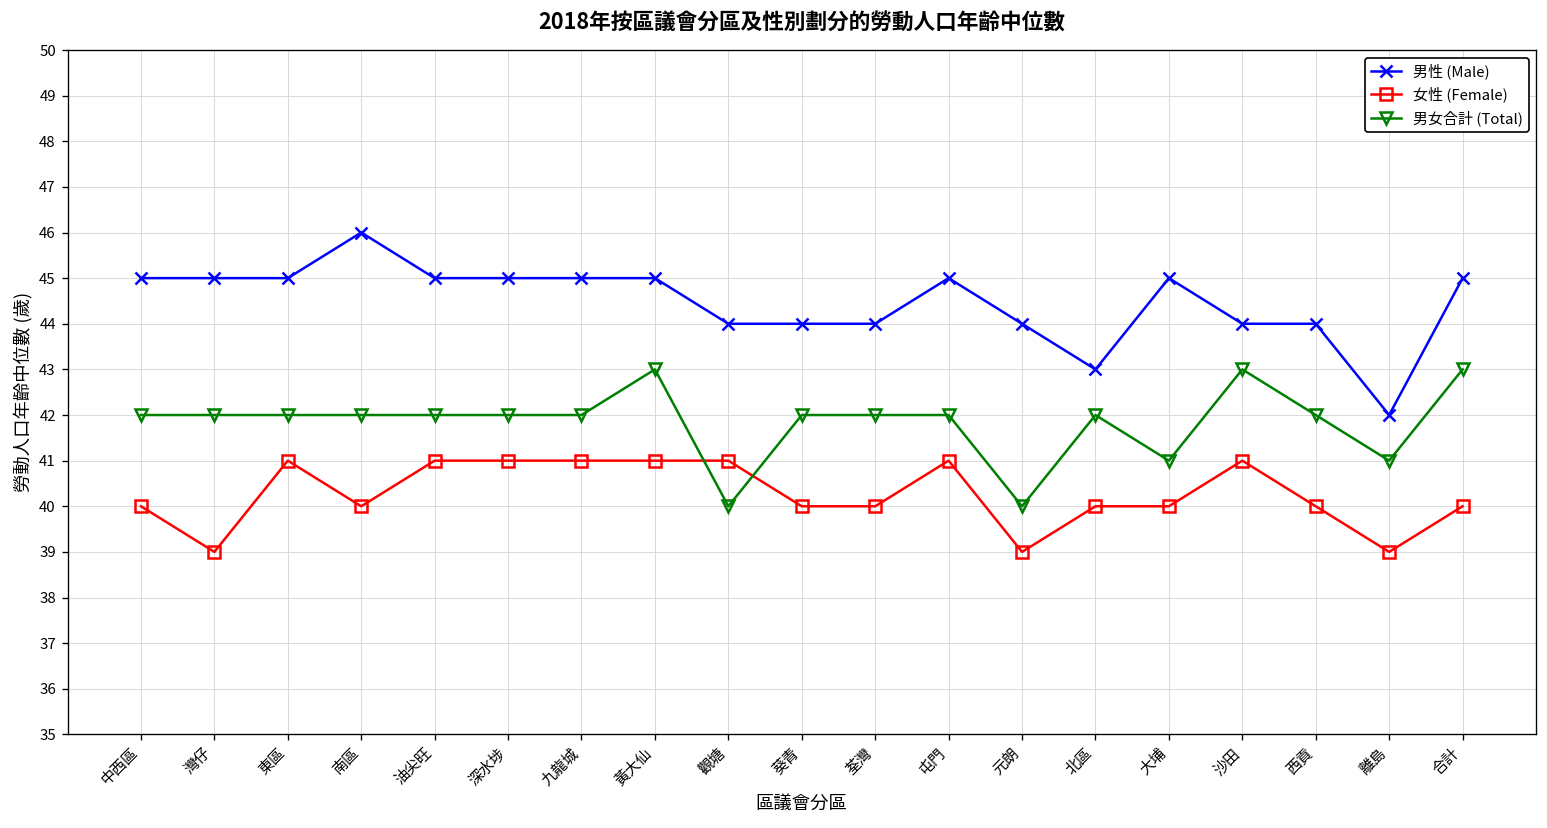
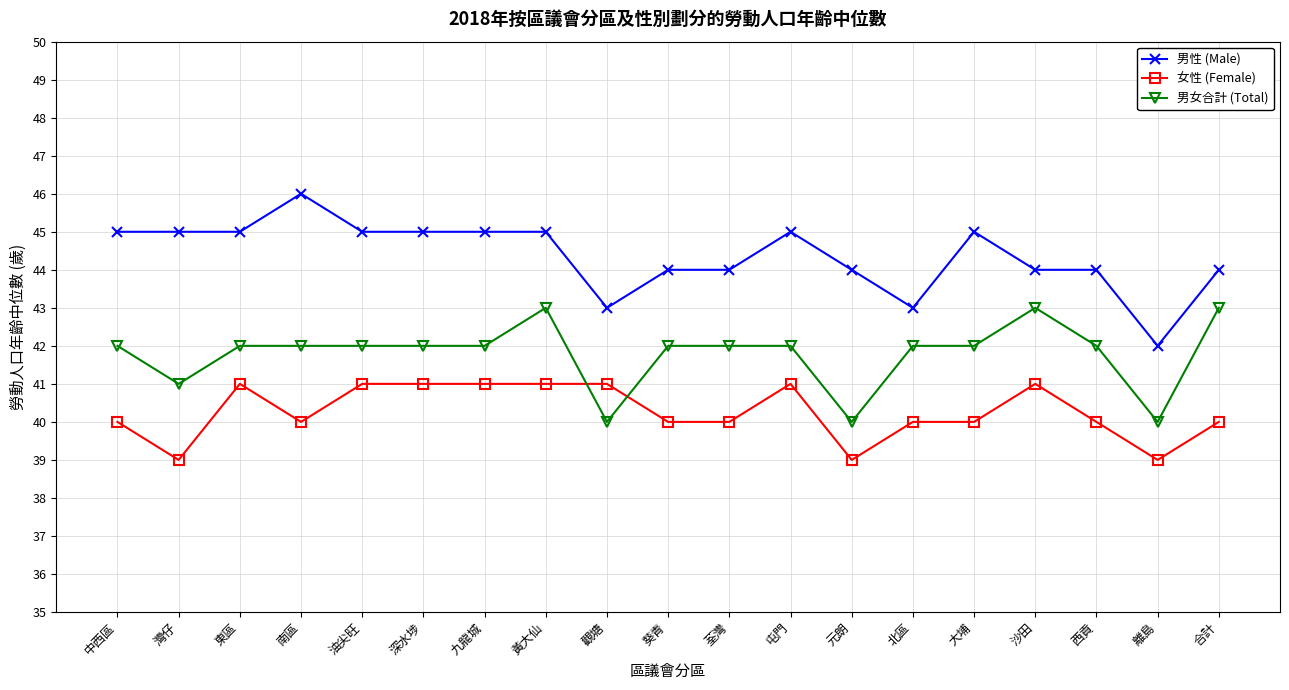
  {
    "男性 (Male)": {
      "中西區": 45,
      "灣仔": 45,
      "東區": 45,
      "南區": 46,
      "油尖旺": 45,
      "深水埗": 45,
      "九龍城": 45,
      "黃大仙": 45,
-     "觀塘": 44,
+     "觀塘": 43,
      "葵青": 44,
      "荃灣": 44,
      "屯門": 45,
      "元朗": 44,
      "北區": 43,
      "大埔": 45,
      "沙田": 44,
      "西貢": 44,
      "離島": 42,
-     "合計": 45
+     "合計": 44
    },
    "女性 (Female)": {
      "中西區": 40,
      "灣仔": 39,
      "東區": 41,
      "南區": 40,
      "油尖旺": 41,
      "深水埗": 41,
      "九龍城": 41,
      "黃大仙": 41,
      "觀塘": 41,
      "葵青": 40,
      "荃灣": 40,
      "屯門": 41,
      "元朗": 39,
      "北區": 40,
      "大埔": 40,
      "沙田": 41,
      "西貢": 40,
      "離島": 39,
      "合計": 40
    },
    "男女合計 (Total)": {
      "中西區": 42,
-     "灣仔": 42,
+     "灣仔": 41,
      "東區": 42,
      "南區": 42,
      "油尖旺": 42,
      "深水埗": 42,
      "九龍城": 42,
      "黃大仙": 43,
      "觀塘": 40,
      "葵青": 42,
      "荃灣": 42,
      "屯門": 42,
      "元朗": 40,
      "北區": 42,
-     "大埔": 41,
+     "大埔": 42,
      "沙田": 43,
      "西貢": 42,
-     "離島": 41,
+     "離島": 40,
      "合計": 43
    }
  }
